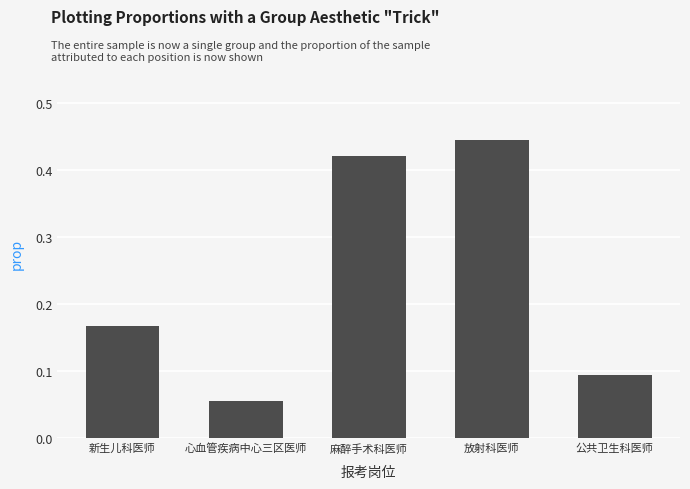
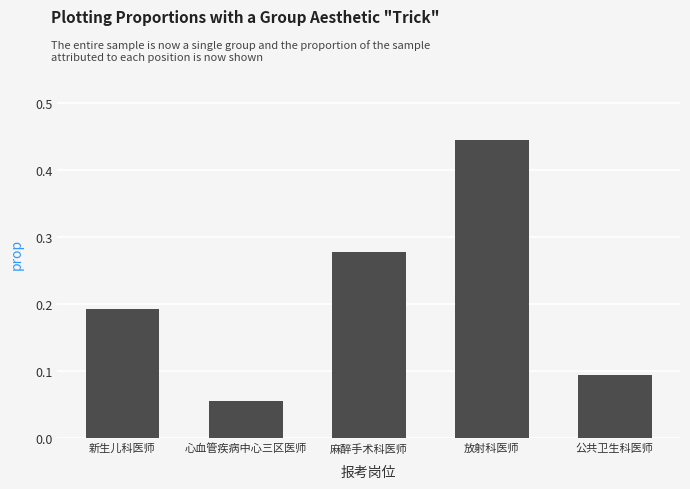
  {
-   "新生儿科医师": 0.17,
+   "新生儿科医师": 0.19,
    "心血管疾病中心三区医师": 0.06,
-   "麻醉手术科医师": 0.42,
+   "麻醉手术科医师": 0.28,
    "放射科医师": 0.44,
    "公共卫生科医师": 0.09
  }
